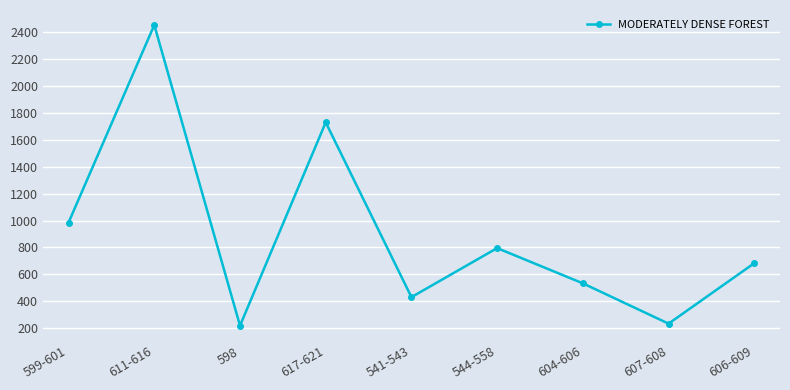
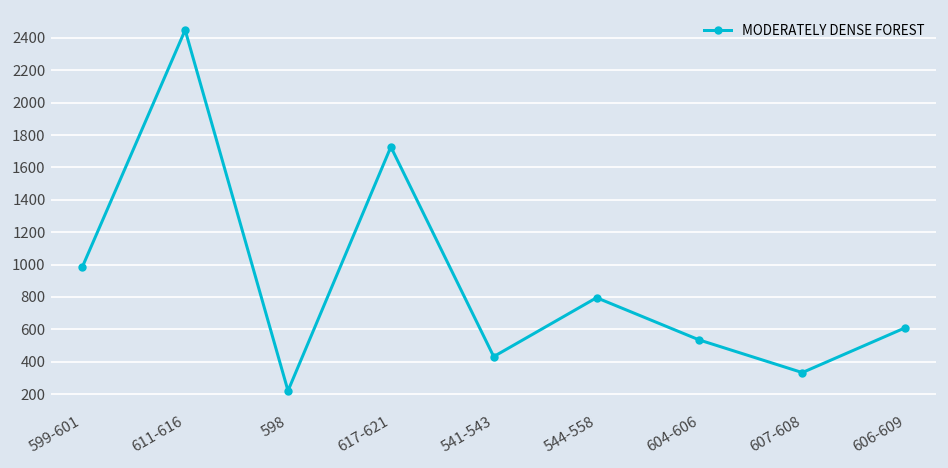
  {
    "599-601": 990,
    "611-616": 2450,
    "598": 220,
    "617-621": 1730,
    "541-543": 430,
    "544-558": 800,
    "604-606": 530,
-   "607-608": 240,
-   "606-609": 680
+   "607-608": 330,
+   "606-609": 610
  }
